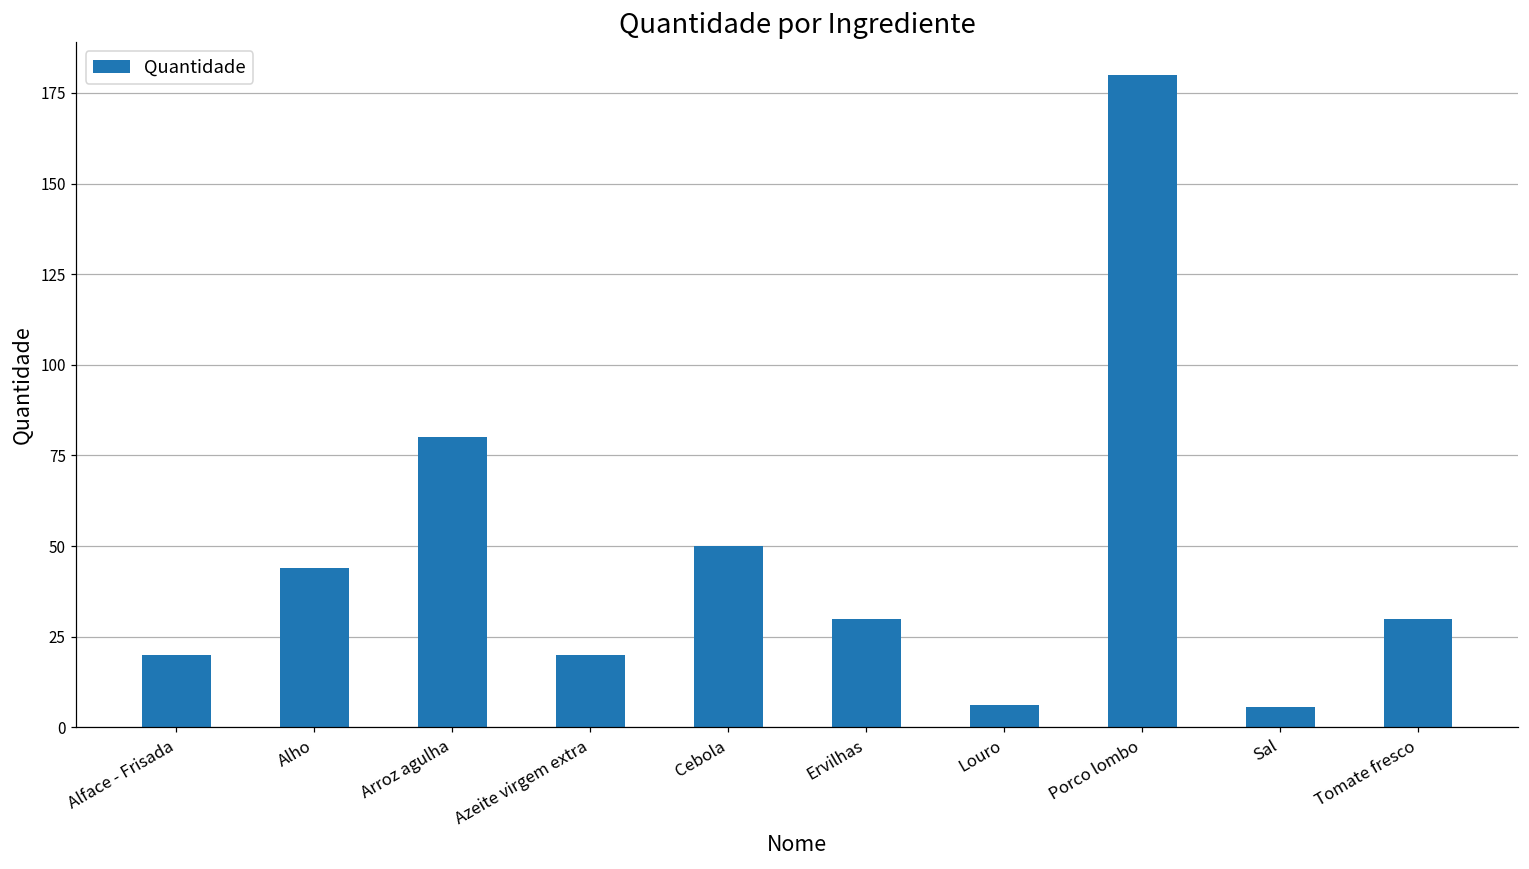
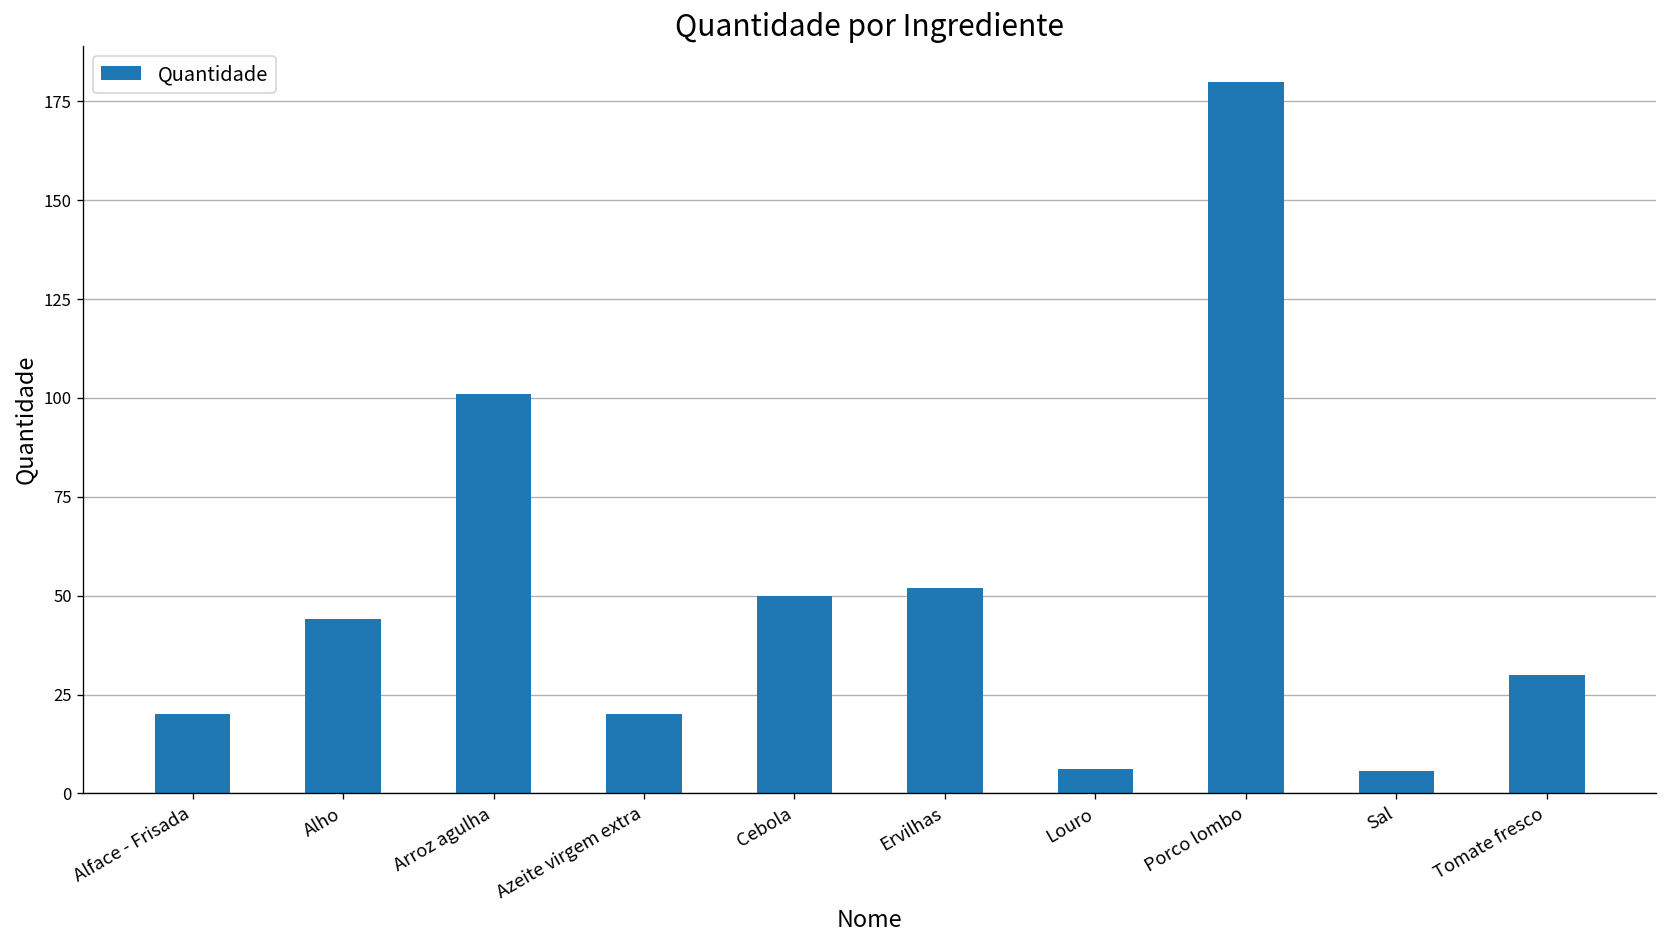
  {
    "Alface - Frisada": 20,
    "Alho": 44,
-   "Arroz agulha": 80,
+   "Arroz agulha": 101,
    "Azeite virgem extra": 20,
    "Cebola": 50,
-   "Ervilhas": 30,
+   "Ervilhas": 52,
    "Louro": 6,
    "Porco lombo": 180,
    "Sal": 6,
    "Tomate fresco": 30
  }
